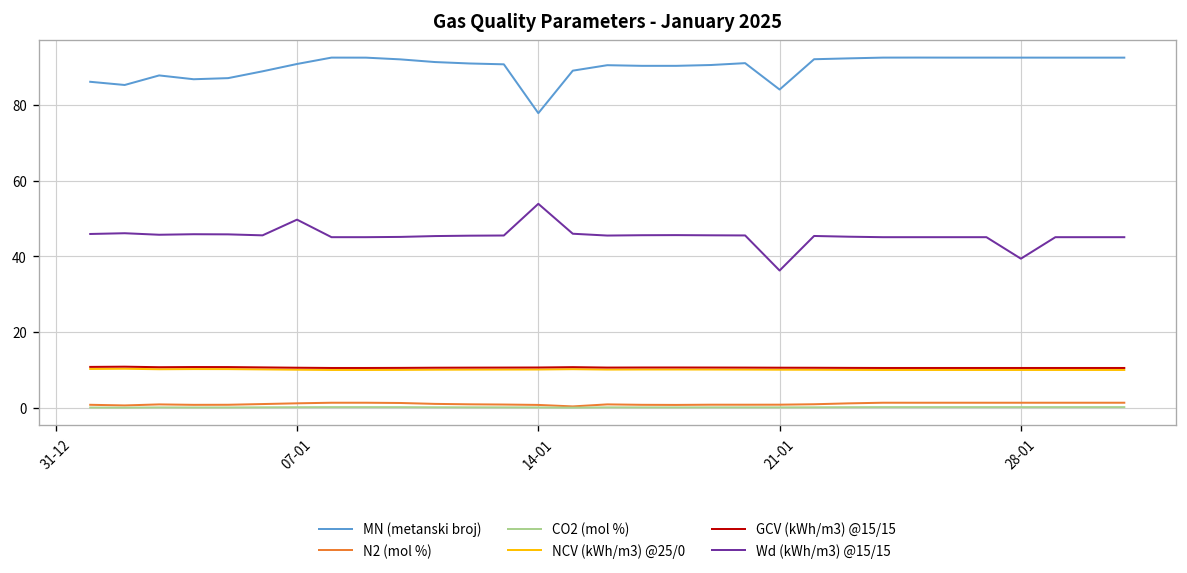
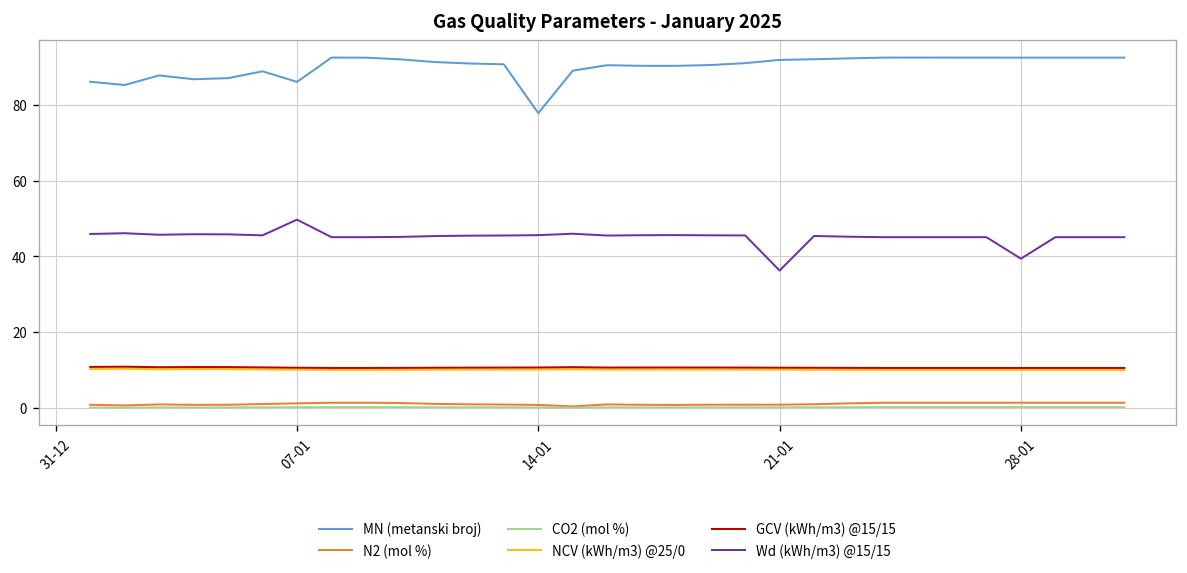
  {
    "MN (metanski broj)": {
-     "07-01": 91,
+     "07-01": 86,
      "14-01": 78,
-     "21-01": 84,
+     "21-01": 92,
      "28-01": 92
    },
    "N2 (mol %)": {
      "07-01": 1,
      "28-01": 1
    },
    "CO2 (mol %)": {
      "07-01": 0,
      "28-01": 0
    },
    "Wd (kWh/m3) @15/15": {
      "07-01": 50,
-     "14-01": 54,
+     "14-01": 46,
      "21-01": 36,
      "28-01": 39
    }
  }
